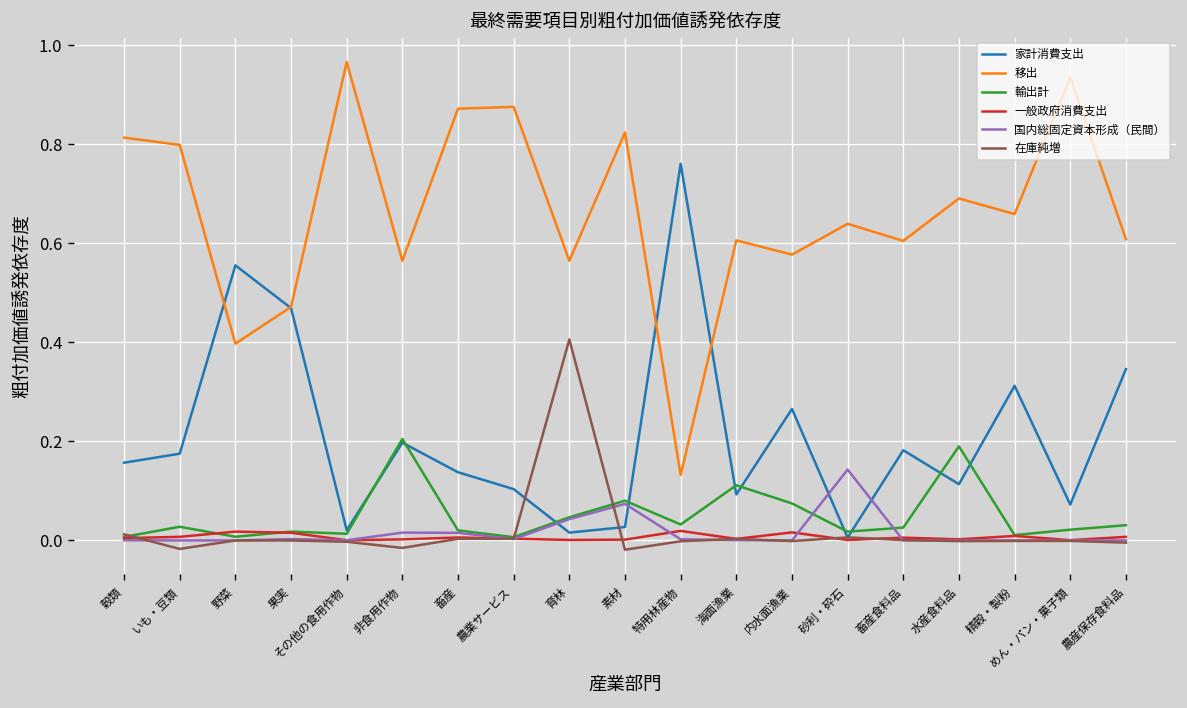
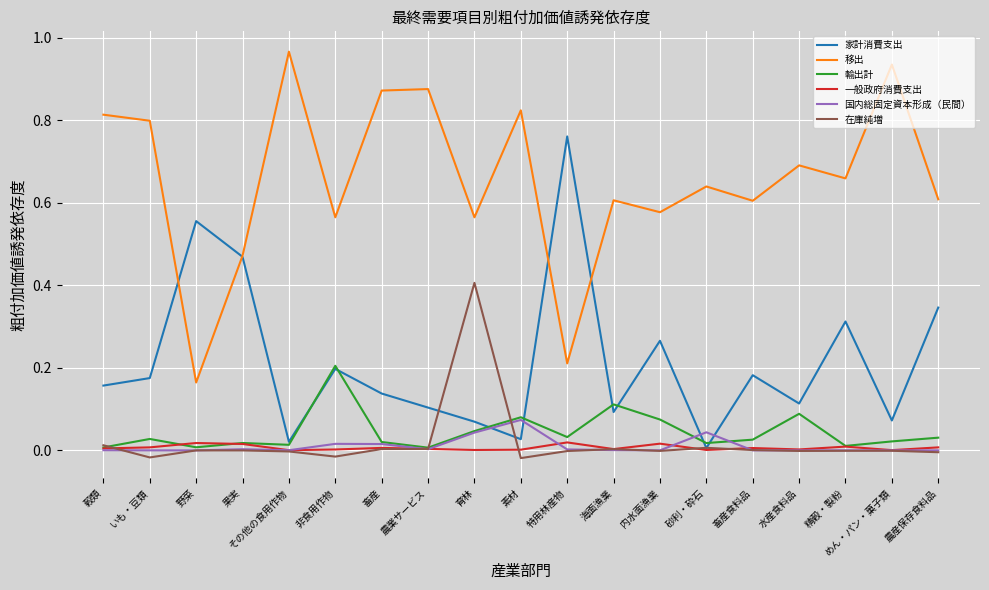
  {
    "家計消費支出": {
      "穀類": 0.16,
      "いも・豆類": 0.18,
      "野菜": 0.56,
      "その他の食用作物": 0.02,
      "非食用作物": 0.20,
      "畜産": 0.14,
      "農業サービス": 0.10,
-     "育林": 0.02,
+     "育林": 0.07,
      "素材": 0.03,
      "特用林産物": 0.76,
      "海面漁業": 0.09,
      "内水面漁業": 0.27,
      "畜産食料品": 0.18,
      "水産食料品": 0.11,
      "精穀・製粉": 0.31,
      "めん・パン・菓子類": 0.07,
      "農産保存食料品": 0.35
    },
    "移出": {
      "穀類": 0.81,
      "いも・豆類": 0.80,
-     "野菜": 0.40,
+     "野菜": 0.16,
      "その他の食用作物": 0.97,
      "非食用作物": 0.56,
      "畜産": 0.87,
      "農業サービス": 0.88,
      "育林": 0.56,
      "素材": 0.82,
-     "特用林産物": 0.13,
+     "特用林産物": 0.21,
      "海面漁業": 0.61,
      "内水面漁業": 0.58,
      "砂利・砕石": 0.64,
      "畜産食料品": 0.60,
      "水産食料品": 0.69,
      "精穀・製粉": 0.66,
      "農産保存食料品": 0.61
    },
    "輸出計": {
      "いも・豆類": 0.03,
      "野菜": 0.01,
      "その他の食用作物": 0.01,
      "非食用作物": 0.20,
      "素材": 0.08,
      "特用林産物": 0.03,
      "海面漁業": 0.11,
      "内水面漁業": 0.07,
      "砂利・砕石": 0.02,
      "畜産食料品": 0.03,
-     "水産食料品": 0.19,
+     "水産食料品": 0.09,
      "めん・パン・菓子類": 0.02,
      "農産保存食料品": 0.03
    },
    "一般政府消費支出": {
      "いも・豆類": 0.01,
      "野菜": 0.02,
      "非食用作物": 0.00,
      "育林": 0.00,
      "素材": 0.00,
      "特用林産物": 0.02,
      "内水面漁業": 0.02,
      "農産保存食料品": 0.01
    },
    "国内総固定資本形成（民間）": {
      "いも・豆類": 0.00,
      "非食用作物": 0.02,
      "素材": 0.07,
-     "砂利・砕石": 0.14
+     "砂利・砕石": 0.04
    },
    "在庫純増": {
      "いも・豆類": -0.02,
      "非食用作物": -0.02,
      "育林": 0.41,
      "素材": -0.02
    }
  }
